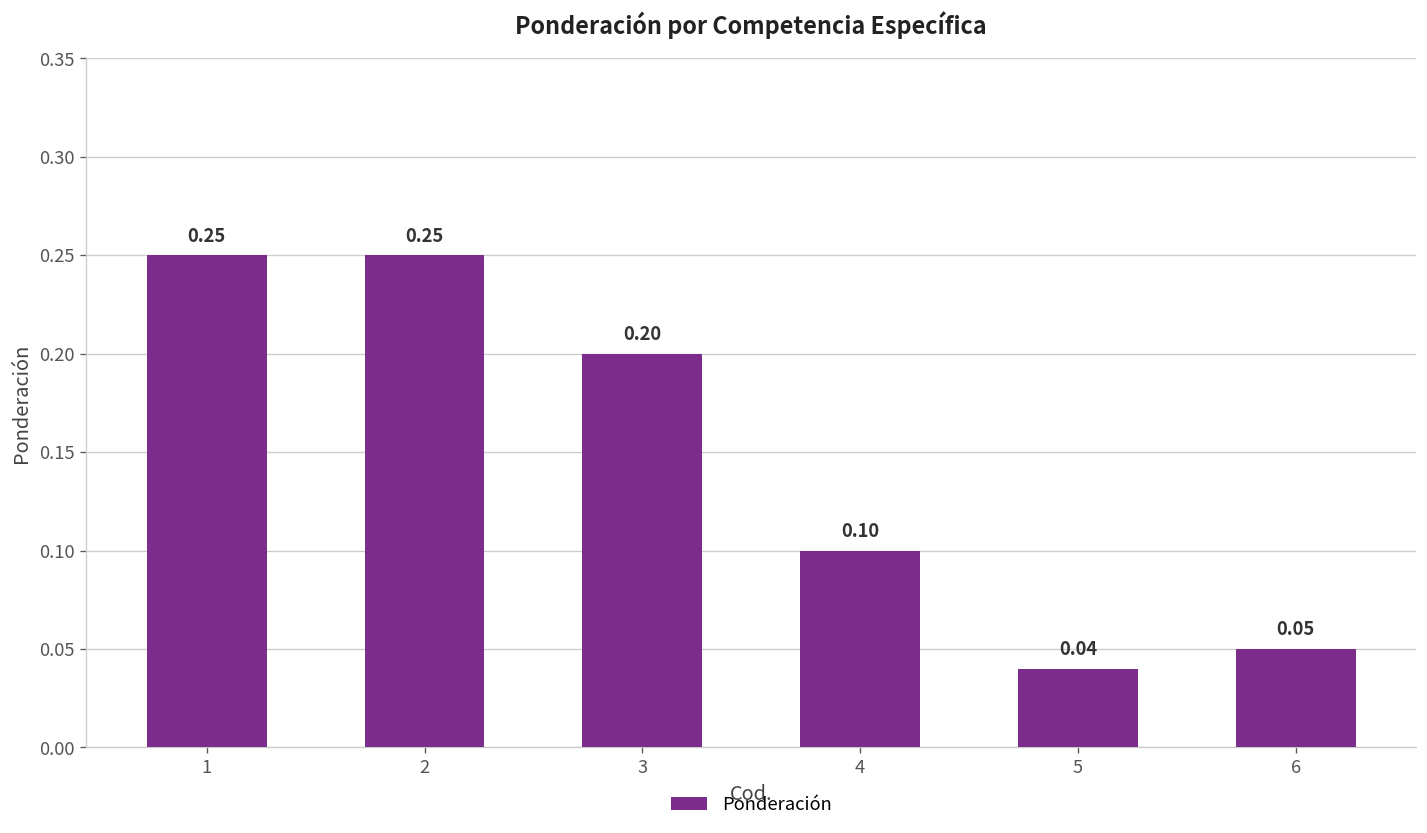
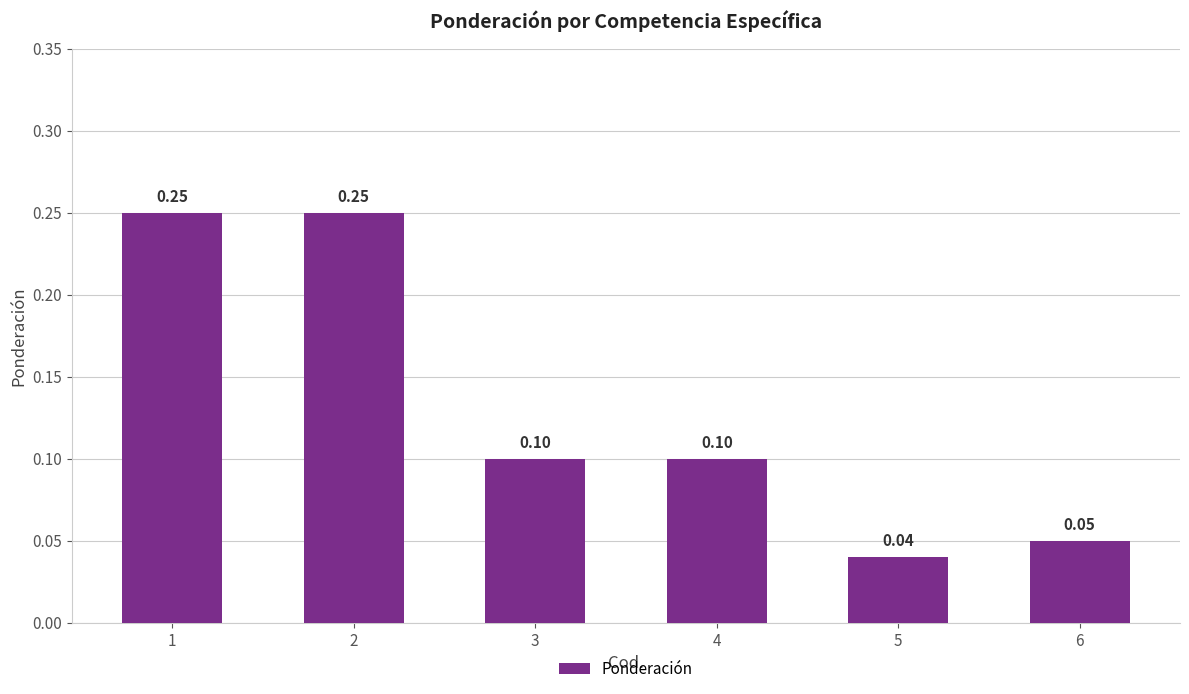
  {
    "1": 0.25,
    "2": 0.25,
-   "3": 0.20,
+   "3": 0.10,
    "4": 0.10,
    "5": 0.04,
    "6": 0.05
  }
